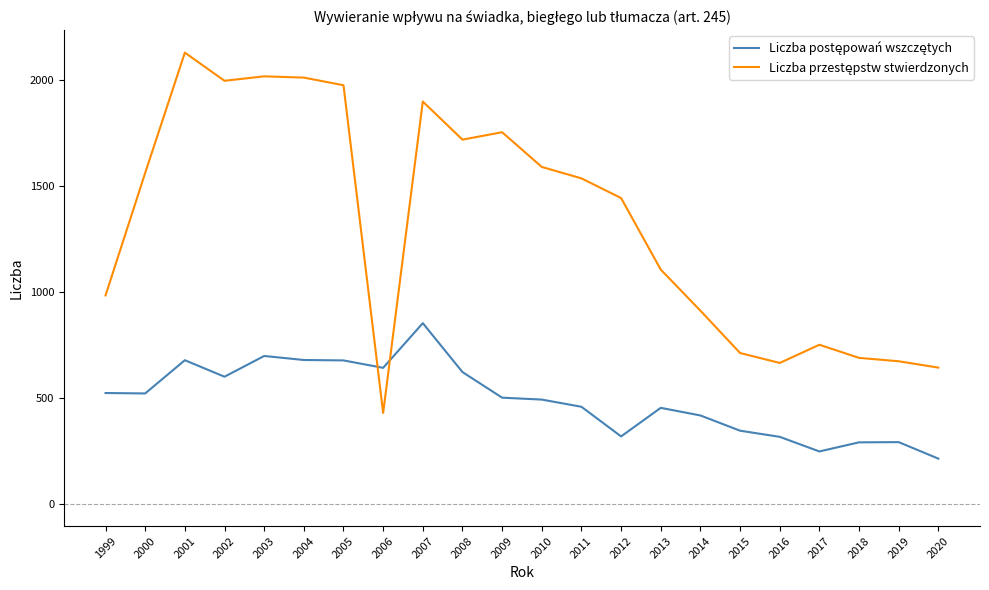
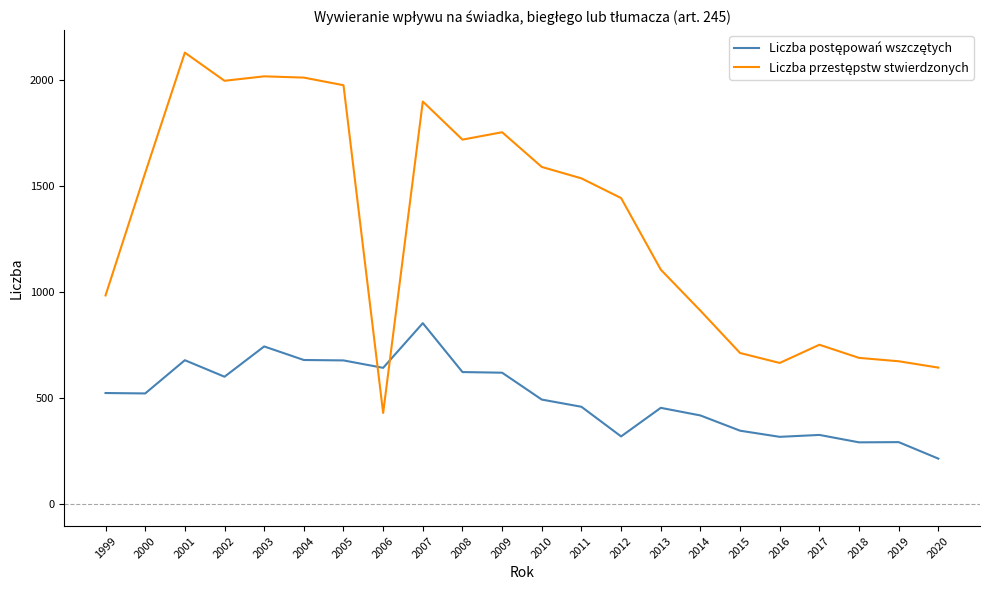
  {
    "Liczba postępowań wszczętych": {
      "1999": 520,
      "2000": 520,
      "2001": 680,
      "2002": 600,
-     "2003": 700,
+     "2003": 740,
      "2004": 680,
      "2005": 680,
      "2006": 640,
      "2007": 850,
      "2008": 620,
-     "2009": 500,
+     "2009": 620,
      "2010": 490,
      "2011": 460,
      "2012": 320,
      "2013": 450,
      "2014": 420,
      "2015": 340,
      "2016": 320,
-     "2017": 250,
+     "2017": 320,
      "2018": 290,
      "2019": 290,
      "2020": 210
    },
    "Liczba przestępstw stwierdzonych": {
      "1999": 980,
      "2000": 1560,
      "2001": 2130,
      "2002": 2000,
      "2003": 2020,
      "2004": 2010,
      "2005": 1980,
      "2006": 430,
      "2007": 1900,
      "2008": 1720,
      "2009": 1750,
      "2010": 1590,
      "2011": 1540,
      "2012": 1440,
      "2013": 1110,
      "2014": 910,
      "2015": 710,
      "2016": 660,
      "2017": 750,
      "2018": 690,
      "2019": 670,
      "2020": 640
    }
  }
